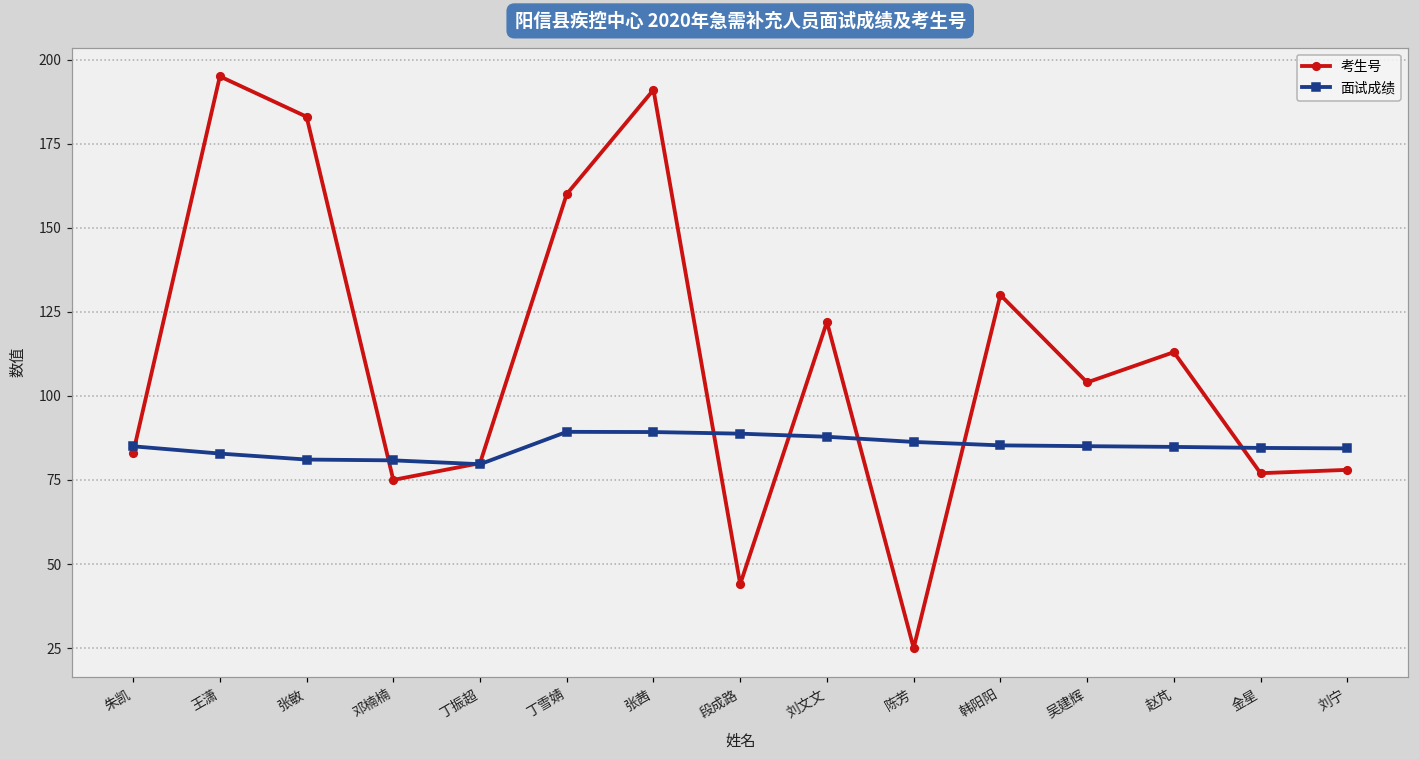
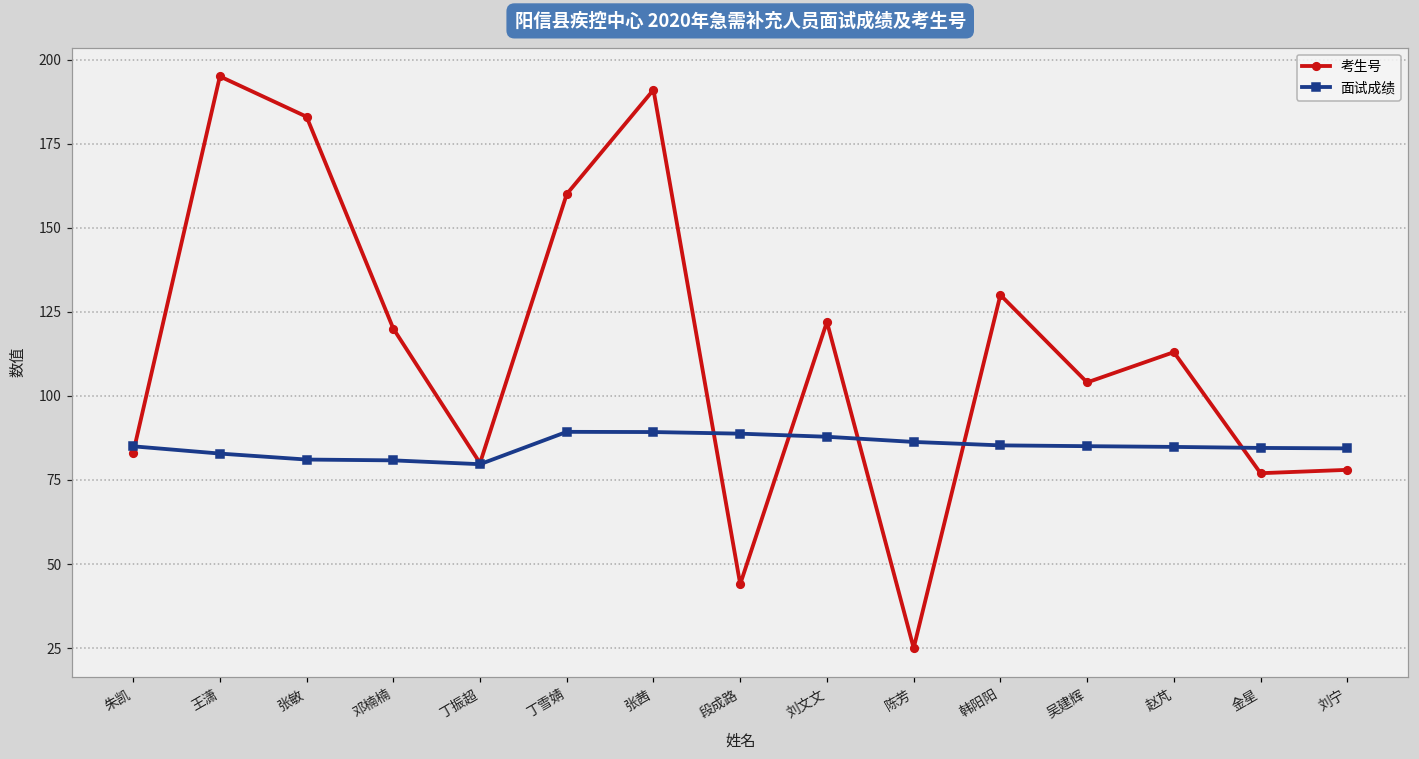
  {
    "考生号": {
      "朱凯": 83,
      "王潇": 195,
      "张敏": 183,
-     "邓楠楠": 75,
+     "邓楠楠": 120,
      "丁雪婧": 160,
      "张茜": 191,
      "段成路": 44,
      "刘文文": 122,
      "陈芳": 25,
      "韩阳阳": 130,
      "吴建辉": 104,
      "赵芃": 113,
      "金星": 77,
      "刘宁": 78
    },
    "面试成绩": {
      "朱凯": 85,
      "王潇": 83,
      "张敏": 81,
      "邓楠楠": 81,
      "丁雪婧": 89,
      "张茜": 89,
      "段成路": 89,
      "刘文文": 88,
      "陈芳": 86,
      "韩阳阳": 85,
      "吴建辉": 85,
      "赵芃": 85,
      "金星": 85,
      "刘宁": 84
    }
  }
